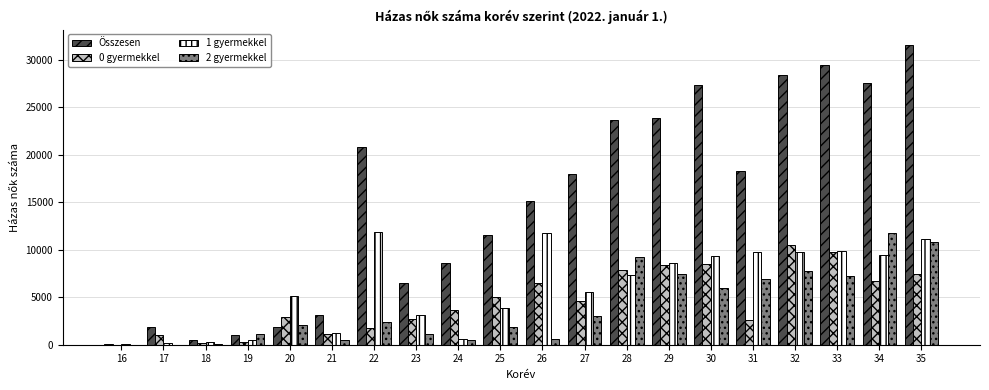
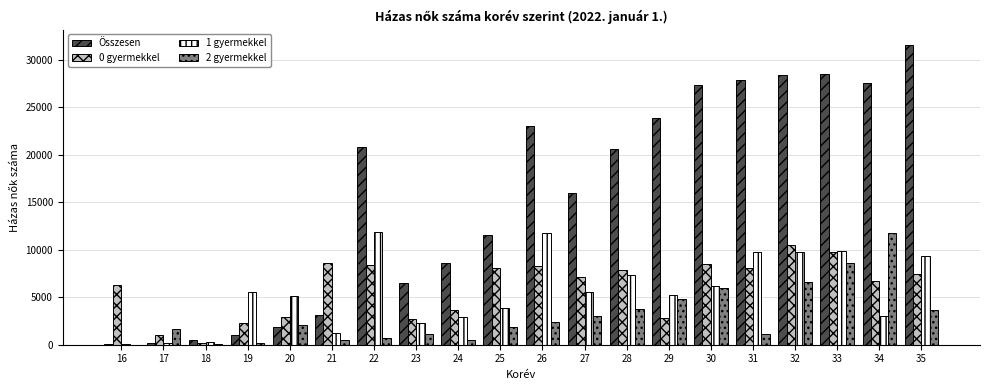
  {
    "Összesen": {
-     "17": 2000,
+     "17": 0,
      "18": 1000,
      "19": 1000,
      "20": 2000,
      "21": 3000,
      "22": 21000,
      "23": 6000,
      "24": 9000,
      "25": 12000,
-     "26": 15000,
-     "27": 18000,
-     "28": 24000,
+     "26": 23000,
+     "27": 16000,
+     "28": 21000,
      "29": 24000,
      "30": 27000,
-     "31": 18000,
+     "31": 28000,
      "32": 28000,
-     "33": 29000,
+     "33": 28000,
      "34": 27000,
      "35": 32000
    },
    "0 gyermekkel": {
-     "16": 0,
+     "16": 6000,
      "17": 1000,
-     "19": 0,
+     "19": 2000,
      "20": 3000,
-     "21": 1000,
-     "22": 2000,
+     "21": 9000,
+     "22": 8000,
      "23": 3000,
      "24": 4000,
-     "25": 5000,
-     "26": 6000,
-     "27": 5000,
+     "25": 8000,
+     "26": 8000,
+     "27": 7000,
      "28": 8000,
-     "29": 8000,
+     "29": 3000,
      "30": 9000,
-     "31": 3000,
+     "31": 8000,
      "32": 11000,
      "33": 10000,
      "34": 7000,
      "35": 7000
    },
    "1 gyermekkel": {
      "18": 0,
-     "19": 1000,
+     "19": 6000,
      "20": 5000,
      "21": 1000,
      "22": 12000,
-     "23": 3000,
-     "24": 1000,
+     "23": 2000,
+     "24": 3000,
      "25": 4000,
      "26": 12000,
      "27": 6000,
      "28": 7000,
-     "29": 9000,
-     "30": 9000,
+     "29": 5000,
+     "30": 6000,
      "31": 10000,
      "32": 10000,
      "33": 10000,
-     "34": 9000,
-     "35": 11000
+     "34": 3000,
+     "35": 9000
    },
    "2 gyermekkel": {
-     "17": 0,
-     "19": 1000,
+     "17": 2000,
+     "19": 0,
      "20": 2000,
      "21": 1000,
-     "22": 2000,
+     "22": 1000,
      "23": 1000,
      "24": 0,
      "25": 2000,
-     "26": 1000,
+     "26": 2000,
      "27": 3000,
-     "28": 9000,
-     "29": 7000,
+     "28": 4000,
+     "29": 5000,
      "30": 6000,
-     "31": 7000,
-     "32": 8000,
-     "33": 7000,
+     "31": 1000,
+     "32": 7000,
+     "33": 9000,
      "34": 12000,
-     "35": 11000
+     "35": 4000
    }
  }
